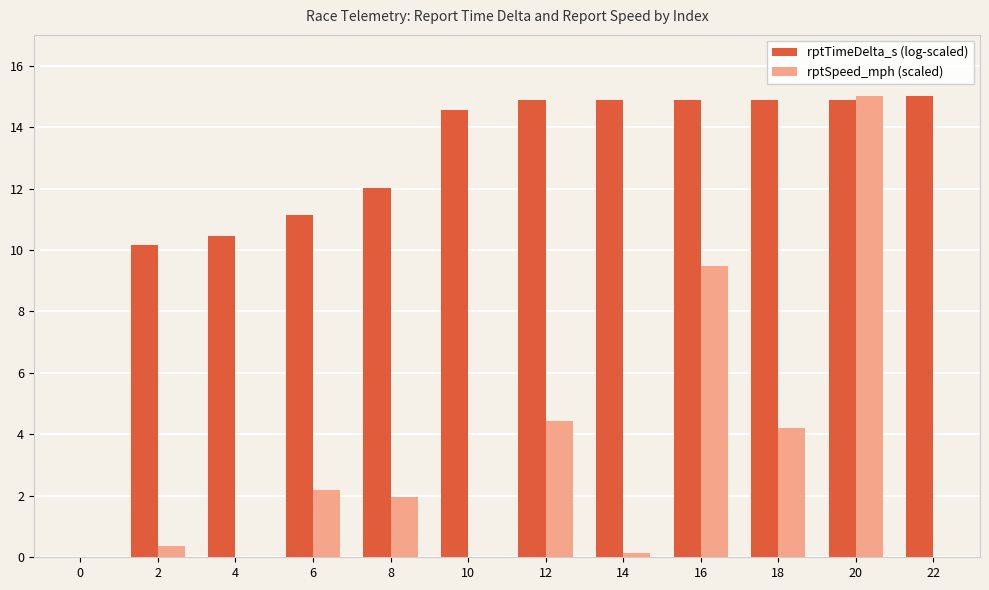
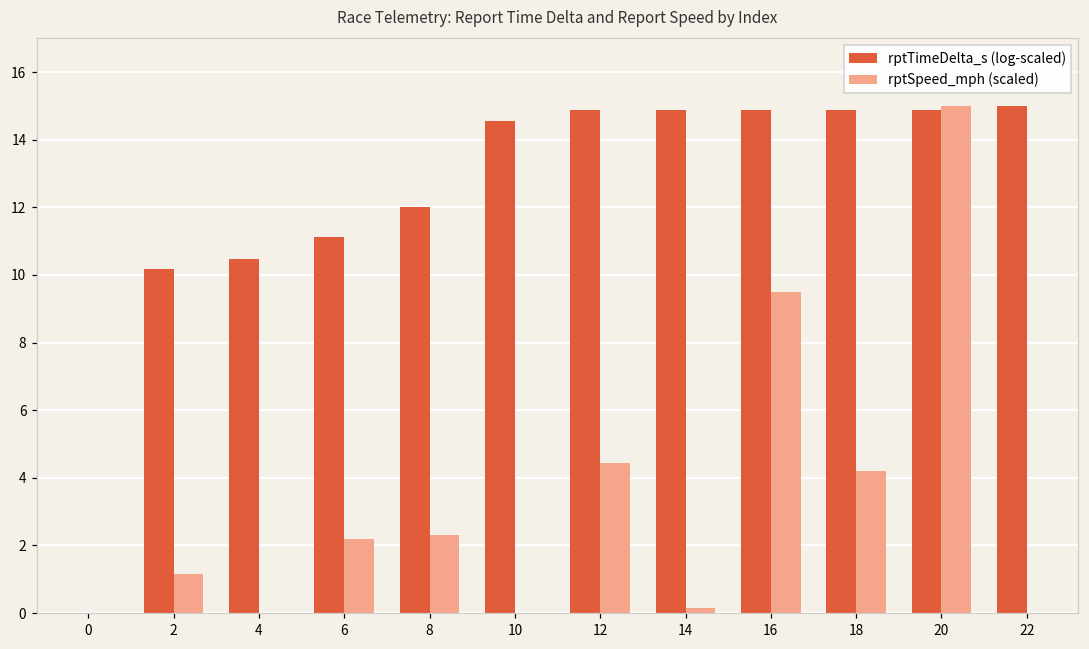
  {
    "rptTimeDelta_s (log-scaled)": {
      "0": 0.0,
      "2": 10.2,
      "4": 10.5,
      "6": 11.1,
      "8": 12.0,
      "10": 14.6,
      "12": 14.9,
      "14": 14.9,
      "16": 14.9,
      "18": 14.9,
      "20": 14.9,
      "22": 15.0
    },
    "rptSpeed_mph (scaled)": {
      "0": 0.0,
-     "2": 0.4,
+     "2": 1.1,
      "6": 2.2,
-     "8": 2.0,
+     "8": 2.3,
      "12": 4.4,
      "14": 0.1,
      "16": 9.5,
      "18": 4.2,
      "20": 15.0
    }
  }
